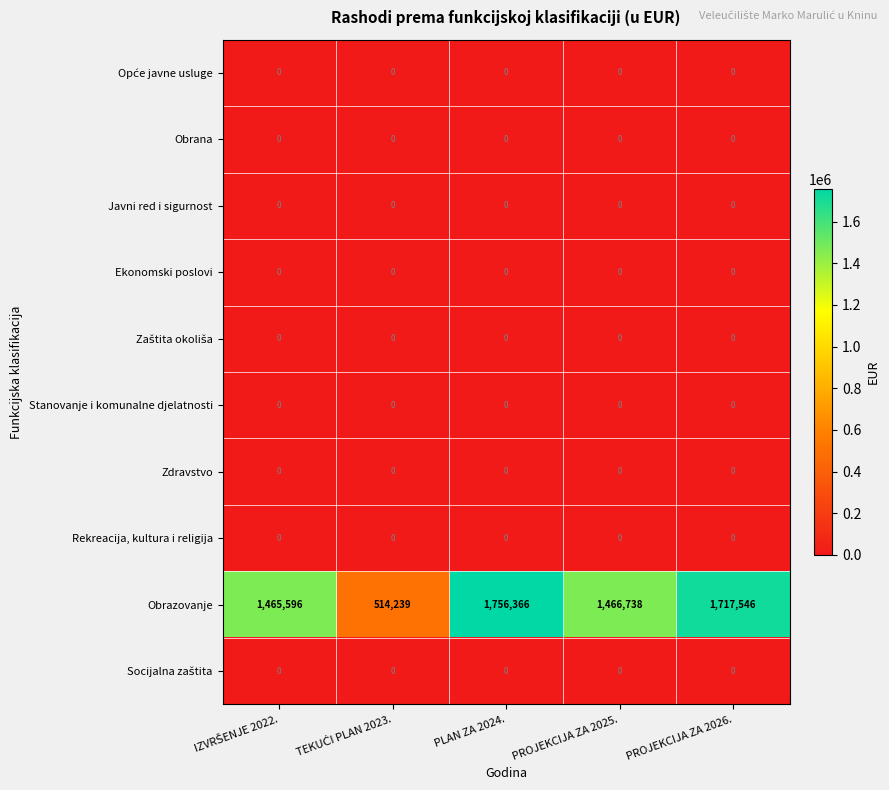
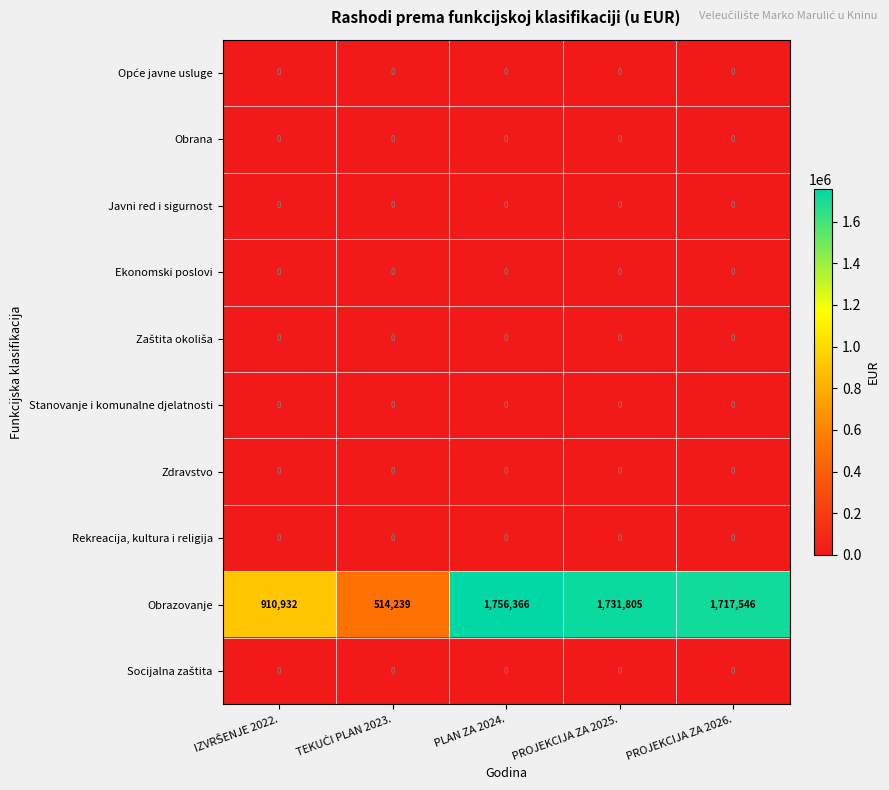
  {
    "Opće javne usluge": {
      "IZVRŠENJE 2022.": "0",
      "TEKUĆI PLAN 2023.": "0",
      "PLAN ZA 2024.": "0",
      "PROJEKCIJA ZA 2025.": "0",
      "PROJEKCIJA ZA 2026.": "0"
    },
    "Obrana": {
      "IZVRŠENJE 2022.": "0",
      "TEKUĆI PLAN 2023.": "0",
      "PLAN ZA 2024.": "0",
      "PROJEKCIJA ZA 2025.": "0",
      "PROJEKCIJA ZA 2026.": "0"
    },
    "Javni red i sigurnost": {
      "IZVRŠENJE 2022.": "0",
      "TEKUĆI PLAN 2023.": "0",
      "PLAN ZA 2024.": "0",
      "PROJEKCIJA ZA 2025.": "0",
      "PROJEKCIJA ZA 2026.": "0"
    },
    "Ekonomski poslovi": {
      "IZVRŠENJE 2022.": "0",
      "TEKUĆI PLAN 2023.": "0",
      "PLAN ZA 2024.": "0",
      "PROJEKCIJA ZA 2025.": "0",
      "PROJEKCIJA ZA 2026.": "0"
    },
    "Zaštita okoliša": {
      "IZVRŠENJE 2022.": "0",
      "TEKUĆI PLAN 2023.": "0",
      "PLAN ZA 2024.": "0",
      "PROJEKCIJA ZA 2025.": "0",
      "PROJEKCIJA ZA 2026.": "0"
    },
    "Stanovanje i komunalne djelatnosti": {
      "IZVRŠENJE 2022.": "0",
      "TEKUĆI PLAN 2023.": "0",
      "PLAN ZA 2024.": "0",
      "PROJEKCIJA ZA 2025.": "0",
      "PROJEKCIJA ZA 2026.": "0"
    },
    "Zdravstvo": {
      "IZVRŠENJE 2022.": "0",
      "TEKUĆI PLAN 2023.": "0",
      "PLAN ZA 2024.": "0",
      "PROJEKCIJA ZA 2025.": "0",
      "PROJEKCIJA ZA 2026.": "0"
    },
    "Rekreacija, kultura i religija": {
      "IZVRŠENJE 2022.": "0",
      "TEKUĆI PLAN 2023.": "0",
      "PLAN ZA 2024.": "0",
      "PROJEKCIJA ZA 2025.": "0",
      "PROJEKCIJA ZA 2026.": "0"
    },
    "Obrazovanje": {
-     "IZVRŠENJE 2022.": "1,465,596",
+     "IZVRŠENJE 2022.": "910,932",
      "TEKUĆI PLAN 2023.": "514,239",
      "PLAN ZA 2024.": "1,756,366",
-     "PROJEKCIJA ZA 2025.": "1,466,738",
+     "PROJEKCIJA ZA 2025.": "1,731,805",
      "PROJEKCIJA ZA 2026.": "1,717,546"
    },
    "Socijalna zaštita": {
      "IZVRŠENJE 2022.": "0",
      "TEKUĆI PLAN 2023.": "0",
      "PLAN ZA 2024.": "0",
      "PROJEKCIJA ZA 2025.": "0",
      "PROJEKCIJA ZA 2026.": "0"
    }
  }
